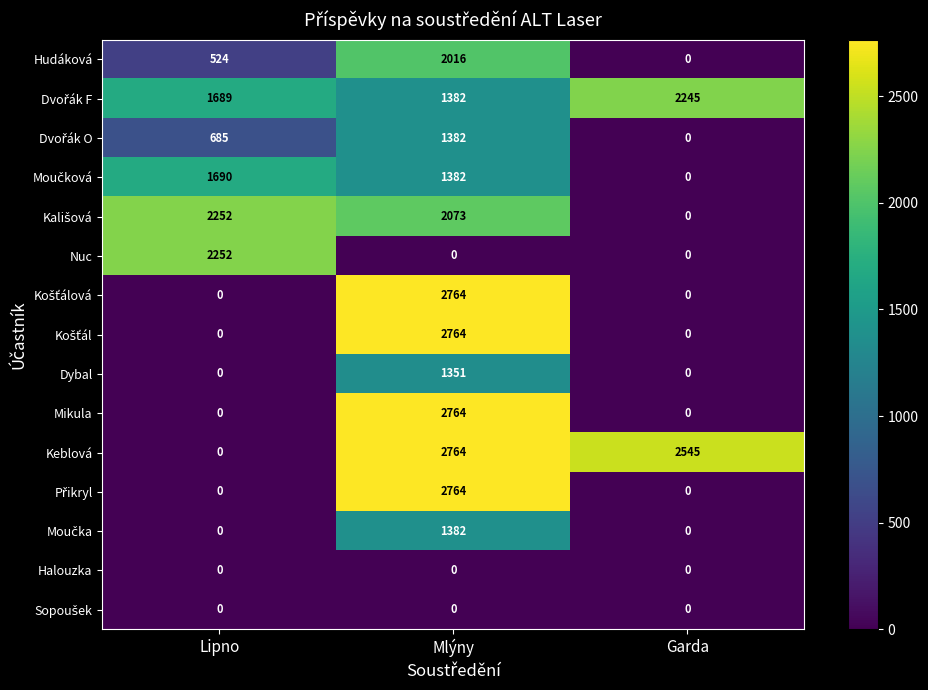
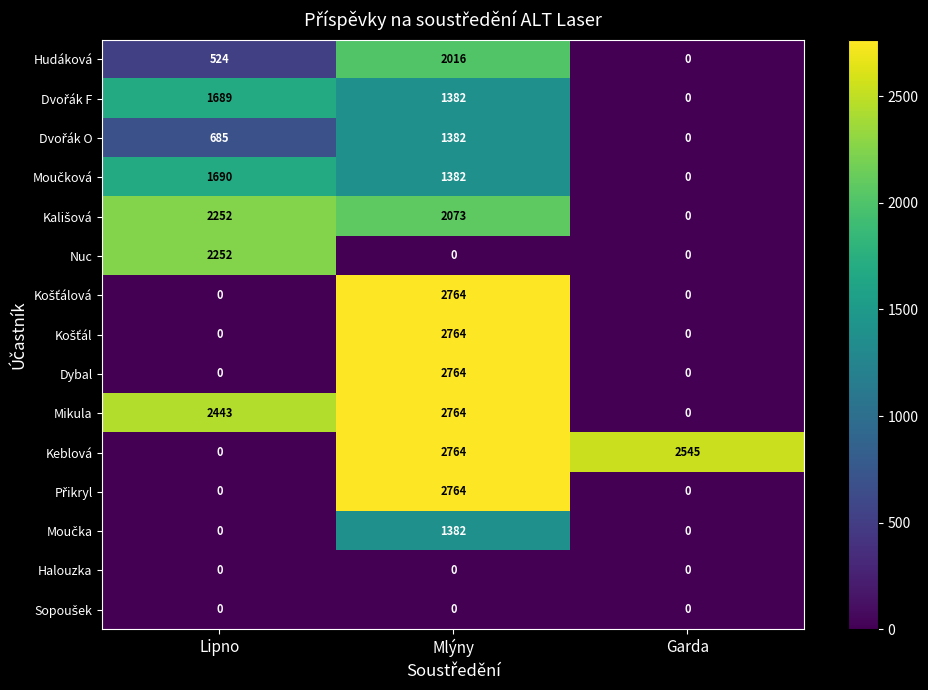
  {
    "Hudáková": {
      "Lipno": 524,
      "Mlýny": 2016,
      "Garda": 0
    },
    "Dvořák F": {
      "Lipno": 1689,
      "Mlýny": 1382,
-     "Garda": 2245
+     "Garda": 0
    },
    "Dvořák O": {
      "Lipno": 685,
      "Mlýny": 1382,
      "Garda": 0
    },
    "Moučková": {
      "Lipno": 1690,
      "Mlýny": 1382,
      "Garda": 0
    },
    "Kališová": {
      "Lipno": 2252,
      "Mlýny": 2073,
      "Garda": 0
    },
    "Nuc": {
      "Lipno": 2252,
      "Mlýny": 0,
      "Garda": 0
    },
    "Košťálová": {
      "Lipno": 0,
      "Mlýny": 2764,
      "Garda": 0
    },
    "Košťál": {
      "Lipno": 0,
      "Mlýny": 2764,
      "Garda": 0
    },
    "Dybal": {
      "Lipno": 0,
-     "Mlýny": 1351,
+     "Mlýny": 2764,
      "Garda": 0
    },
    "Mikula": {
-     "Lipno": 0,
+     "Lipno": 2443,
      "Mlýny": 2764,
      "Garda": 0
    },
    "Keblová": {
      "Lipno": 0,
      "Mlýny": 2764,
      "Garda": 2545
    },
    "Přikryl": {
      "Lipno": 0,
      "Mlýny": 2764,
      "Garda": 0
    },
    "Moučka": {
      "Lipno": 0,
      "Mlýny": 1382,
      "Garda": 0
    },
    "Halouzka": {
      "Lipno": 0,
      "Mlýny": 0,
      "Garda": 0
    },
    "Sopoušek": {
      "Lipno": 0,
      "Mlýny": 0,
      "Garda": 0
    }
  }
